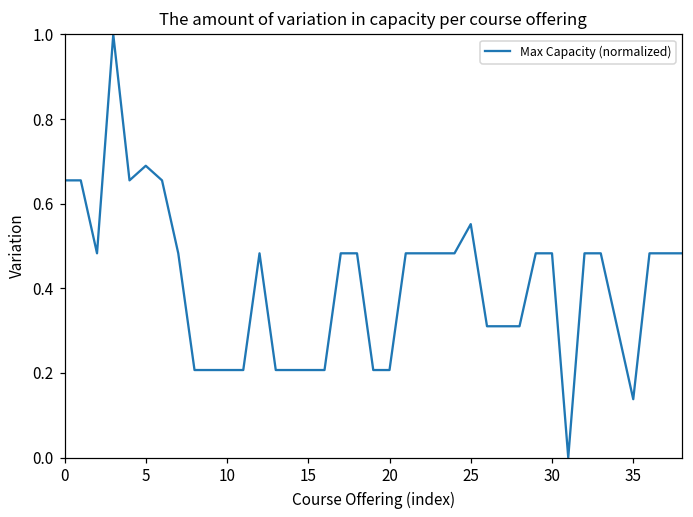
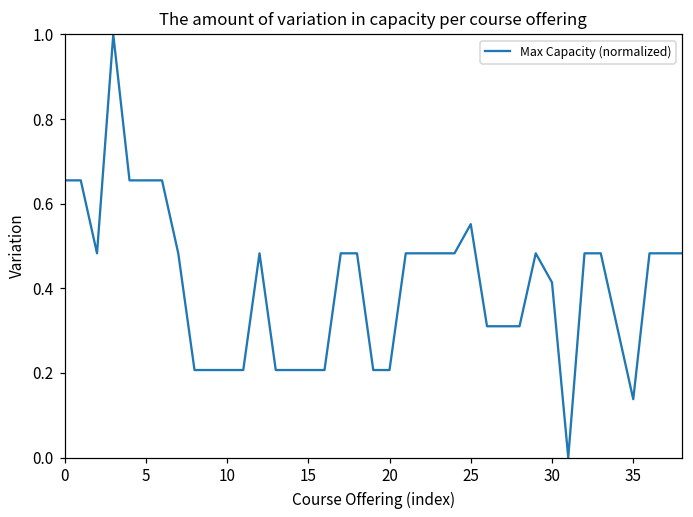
  {
    "0": 0.66,
-   "5": 0.69,
+   "5": 0.66,
    "10": 0.21,
    "15": 0.21,
    "20": 0.21,
    "25": 0.55,
-   "30": 0.48,
+   "30": 0.41,
    "35": 0.14
  }
